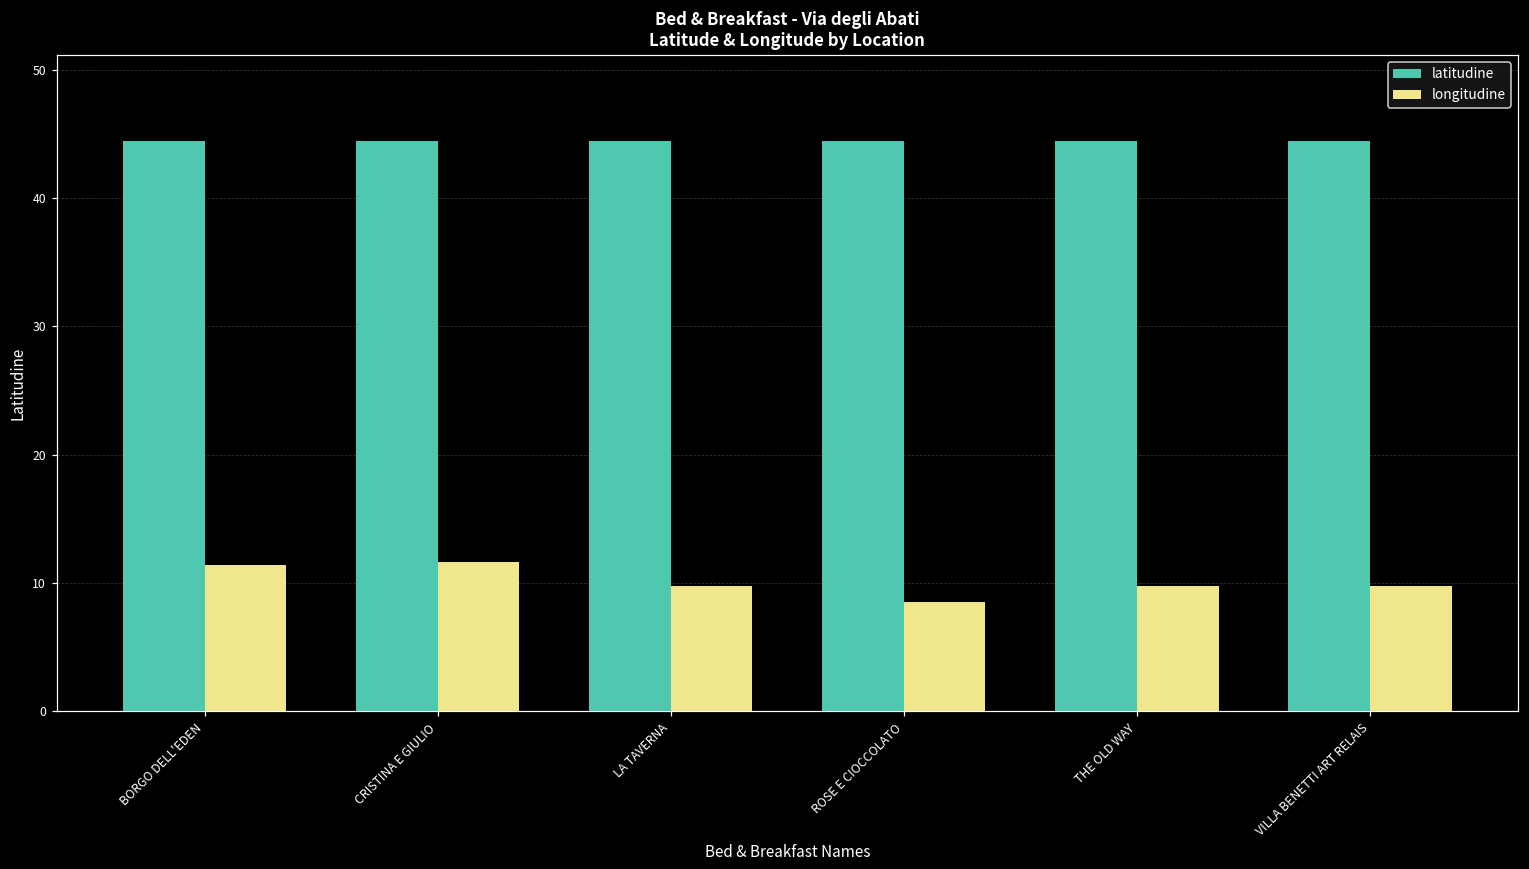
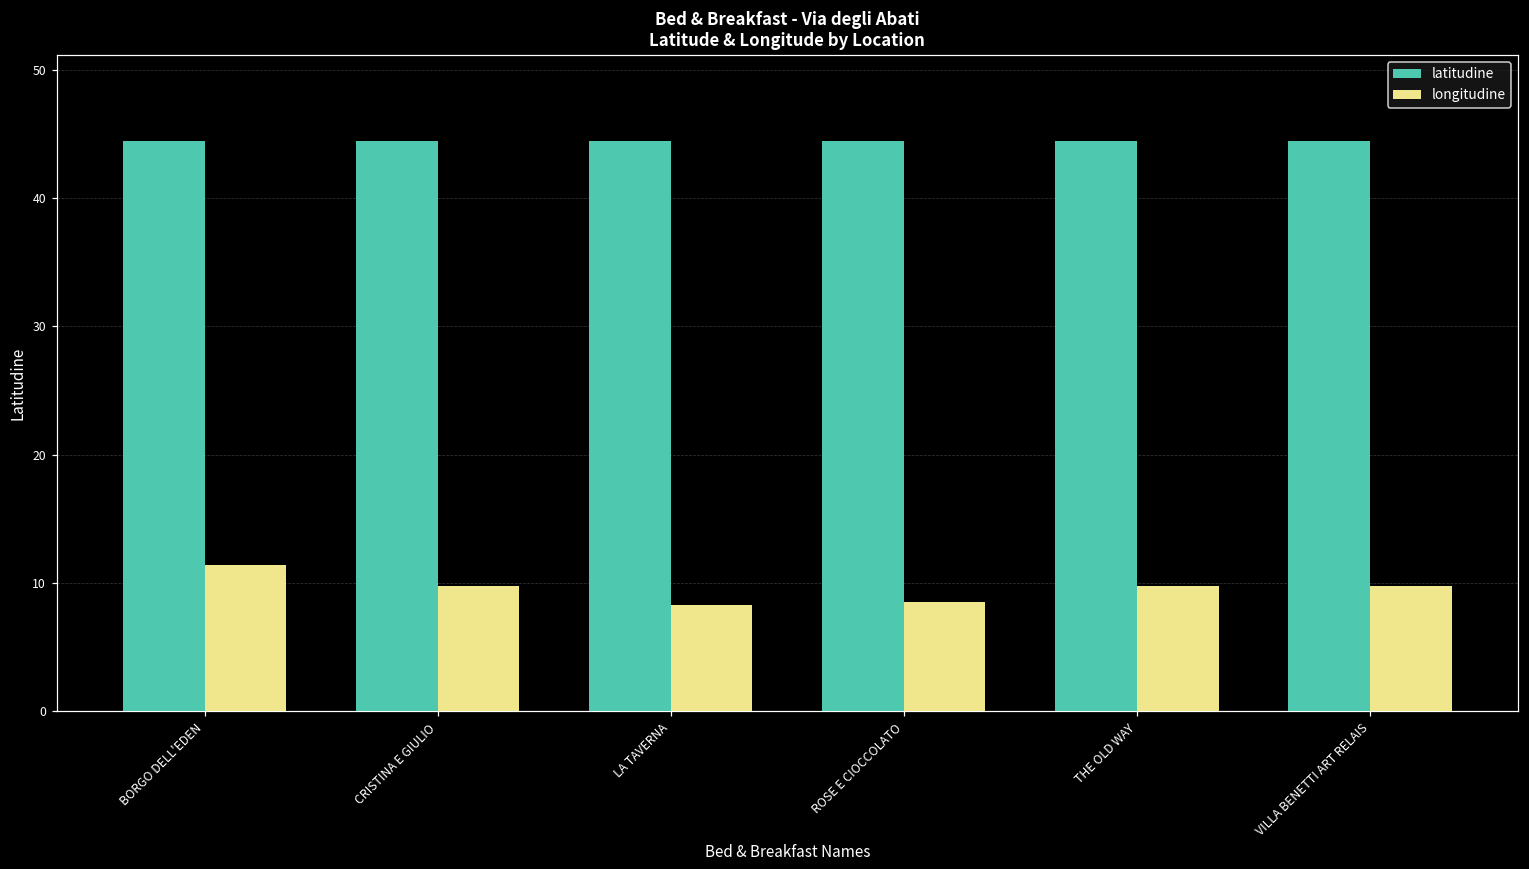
  {
    "latitudine": {
      "BORGO DELL'EDEN": 44.5,
      "CRISTINA E GIULIO": 44.5,
      "LA TAVERNA": 44.5,
      "ROSE E CIOCCOLATO": 44.5,
      "THE OLD WAY": 44.5,
      "VILLA BENETTI ART RELAIS": 44.5
    },
    "longitudine": {
      "BORGO DELL'EDEN": 11.4,
-     "CRISTINA E GIULIO": 11.7,
-     "LA TAVERNA": 9.7,
+     "CRISTINA E GIULIO": 9.8,
+     "LA TAVERNA": 8.3,
      "ROSE E CIOCCOLATO": 8.5,
      "THE OLD WAY": 9.8,
      "VILLA BENETTI ART RELAIS": 9.8
    }
  }
